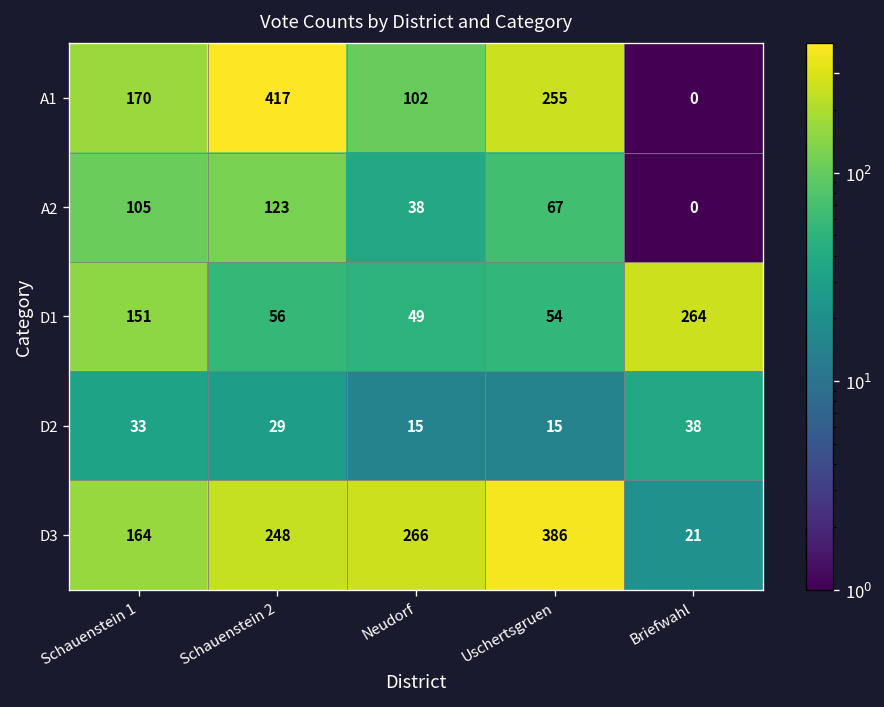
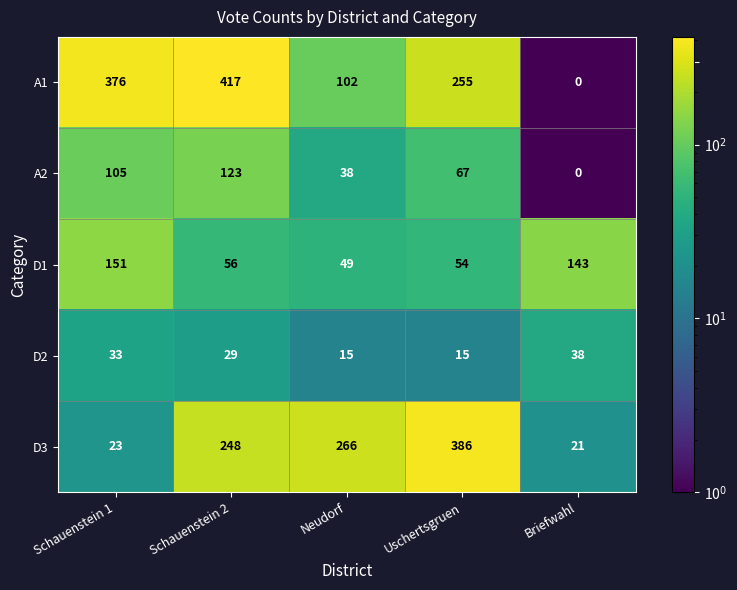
  {
    "A1": {
-     "Schauenstein 1": 170,
+     "Schauenstein 1": 376,
      "Schauenstein 2": 417,
      "Neudorf": 102,
      "Uschertsgruen": 255,
      "Briefwahl": 0
    },
    "A2": {
      "Schauenstein 1": 105,
      "Schauenstein 2": 123,
      "Neudorf": 38,
      "Uschertsgruen": 67,
      "Briefwahl": 0
    },
    "D1": {
      "Schauenstein 1": 151,
      "Schauenstein 2": 56,
      "Neudorf": 49,
      "Uschertsgruen": 54,
-     "Briefwahl": 264
+     "Briefwahl": 143
    },
    "D2": {
      "Schauenstein 1": 33,
      "Schauenstein 2": 29,
      "Neudorf": 15,
      "Uschertsgruen": 15,
      "Briefwahl": 38
    },
    "D3": {
-     "Schauenstein 1": 164,
+     "Schauenstein 1": 23,
      "Schauenstein 2": 248,
      "Neudorf": 266,
      "Uschertsgruen": 386,
      "Briefwahl": 21
    }
  }
